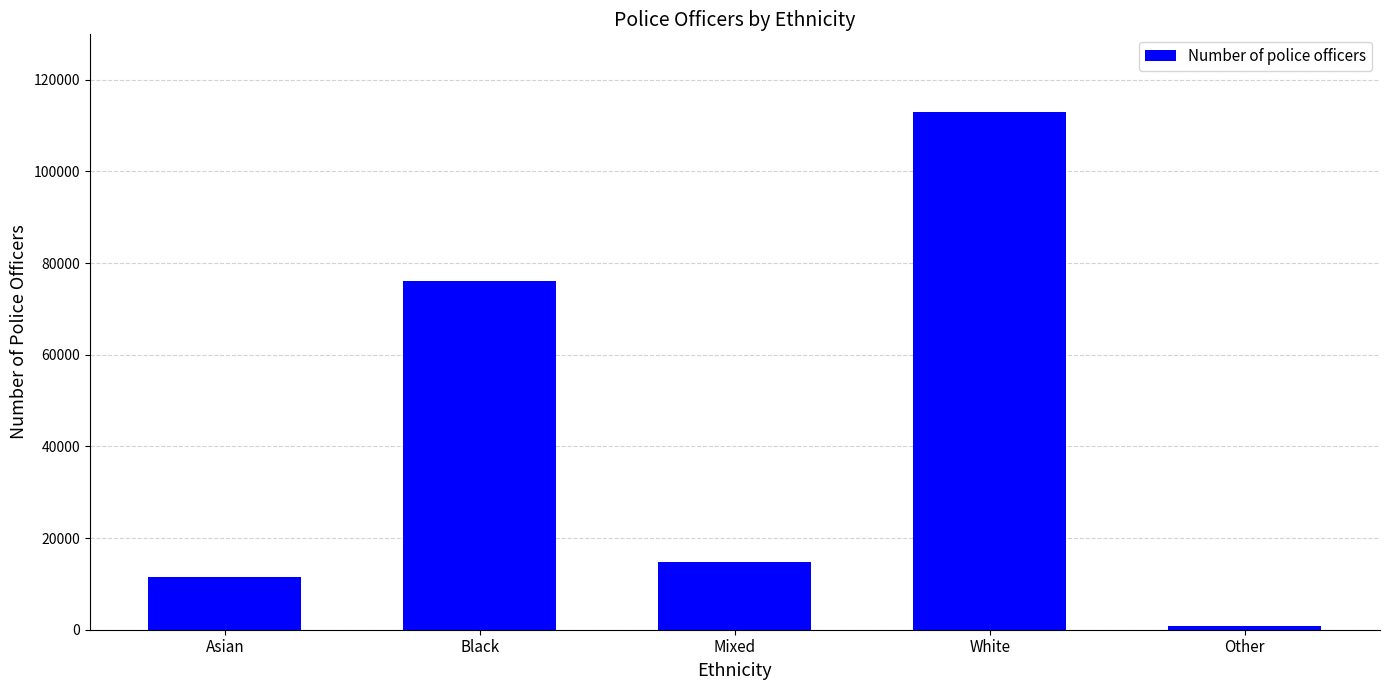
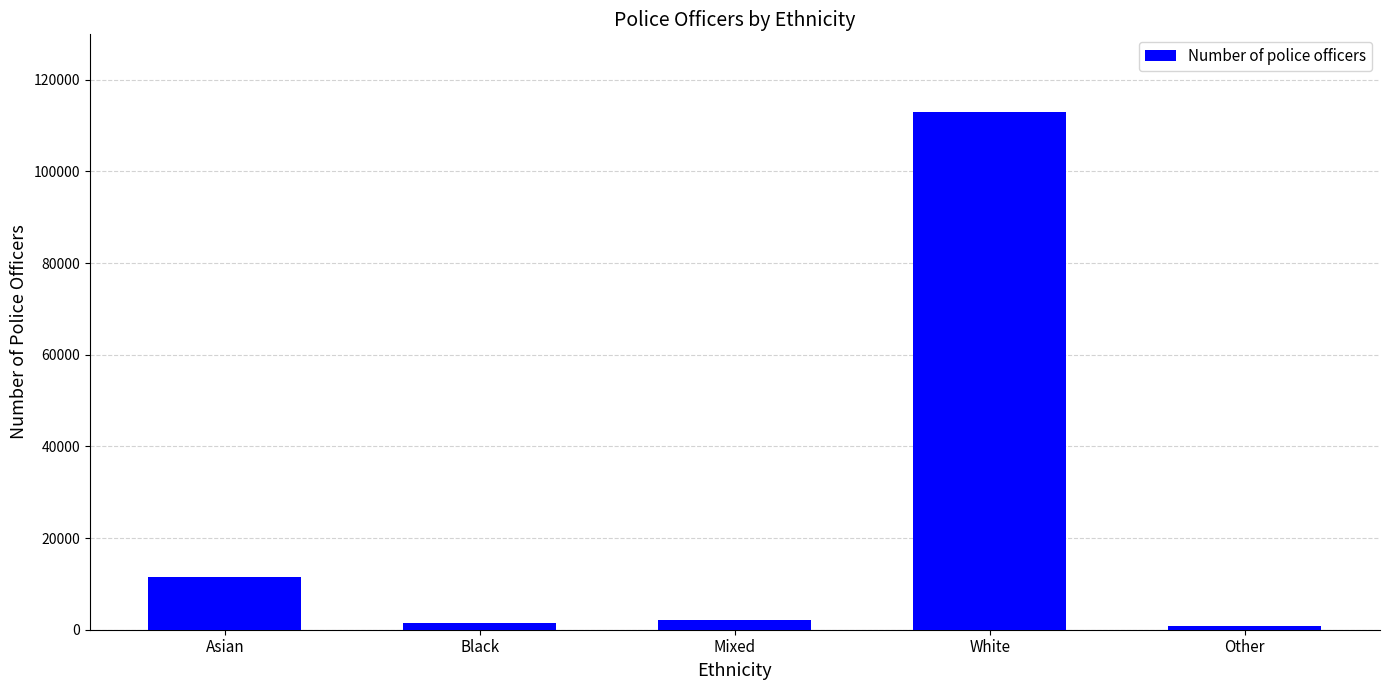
  {
    "Asian": 11000,
-   "Black": 76000,
-   "Mixed": 15000,
+   "Black": 1000,
+   "Mixed": 2000,
    "White": 113000,
    "Other": 1000
  }
